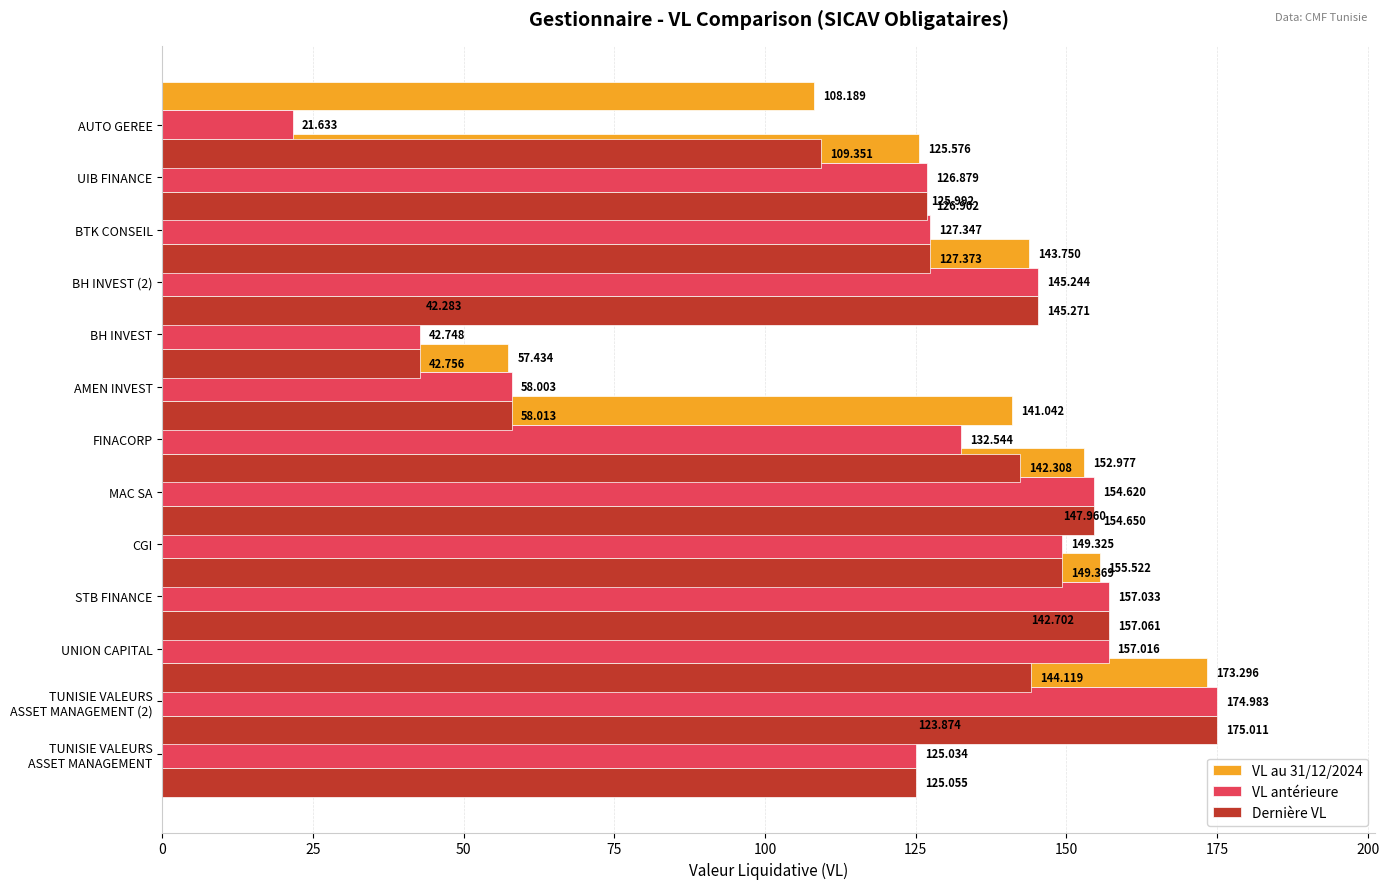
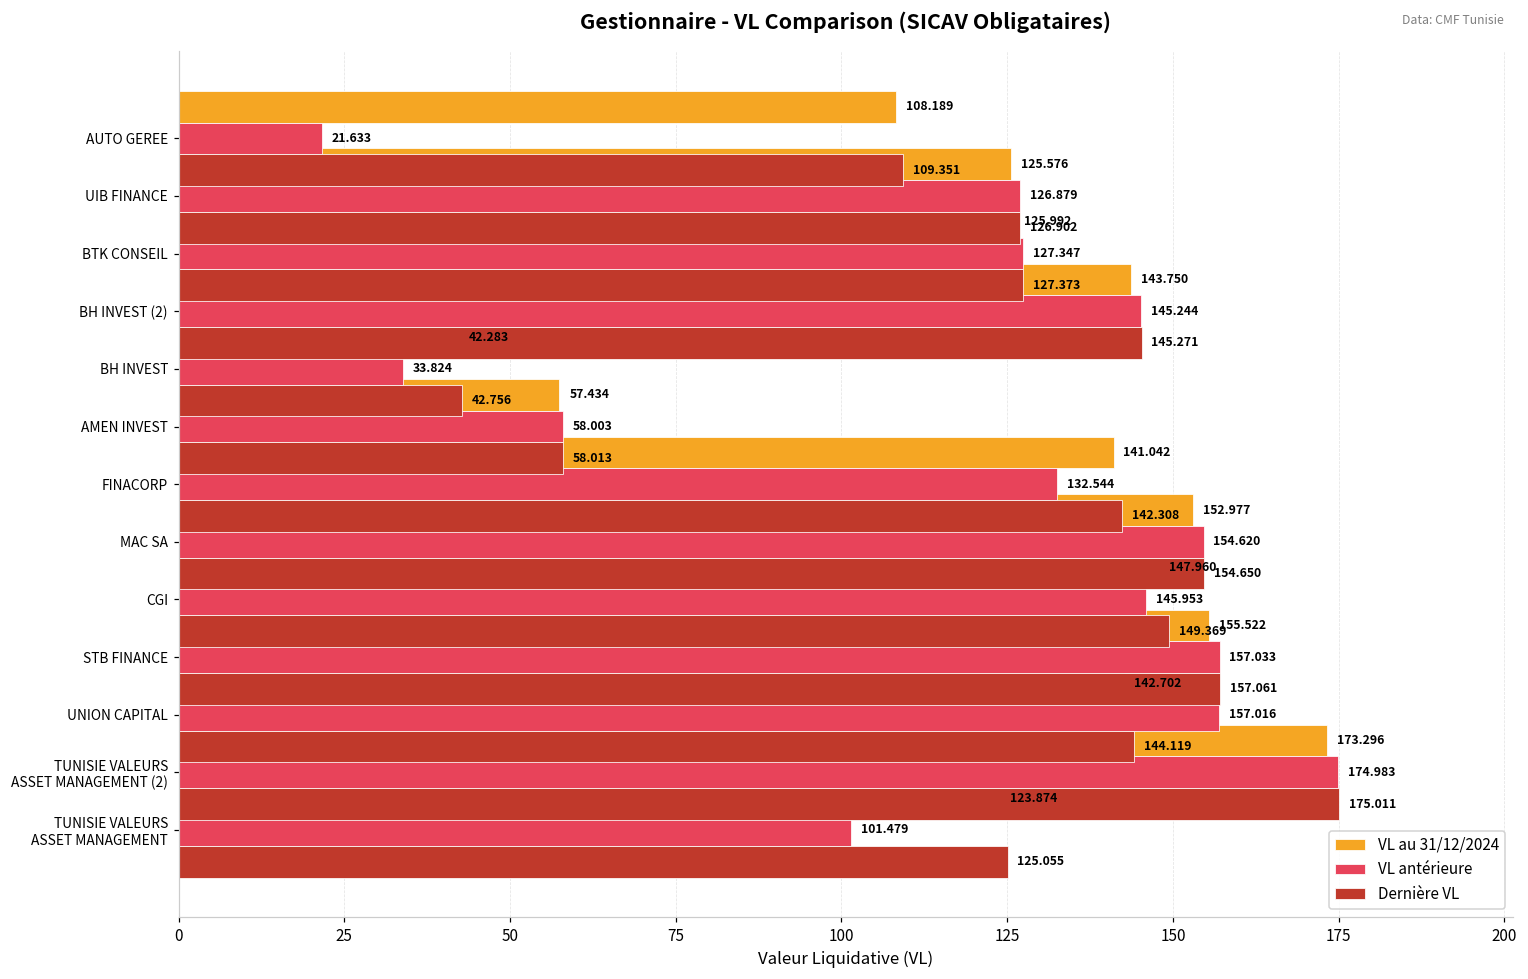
  {
    "VL antérieure": {
      "AUTO GEREE": 21.633,
      "UIB FINANCE": 126.879,
      "BTK CONSEIL": 127.347,
      "BH INVEST (2)": 145.244,
-     "BH INVEST": 42.748,
+     "BH INVEST": 33.824,
      "AMEN INVEST": 58.003,
      "FINACORP": 132.544,
      "MAC SA": 154.620,
-     "CGI": 149.325,
+     "CGI": 145.953,
      "STB FINANCE": 157.033,
      "UNION CAPITAL": 157.016,
      "TUNISIE VALEURS ASSET MANAGEMENT (2)": 174.983,
-     "TUNISIE VALEURS ASSET MANAGEMENT": 125.034
+     "TUNISIE VALEURS ASSET MANAGEMENT": 101.479
    }
  }
